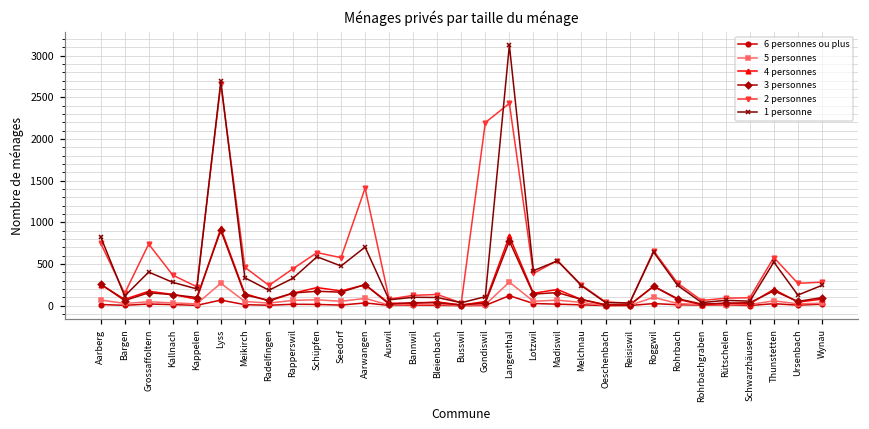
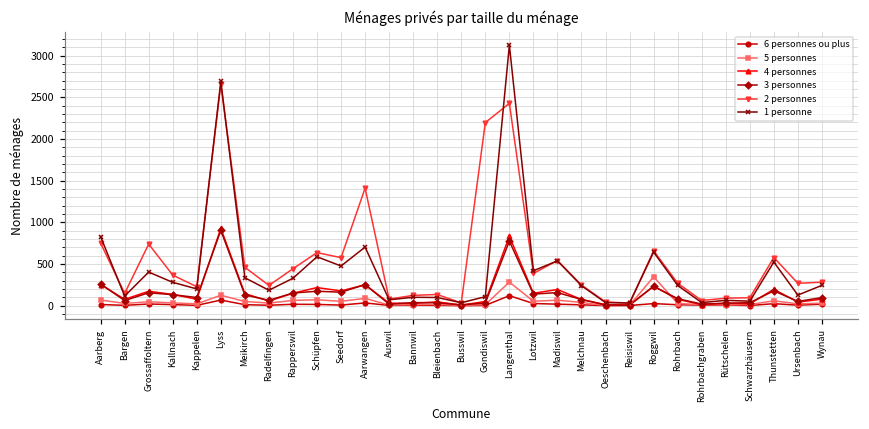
  {
    "5 personnes": {
      "Aarberg": 100,
-     "Lyss": 300,
+     "Lyss": 100,
      "Meikirch": 100,
      "Rapperswil": 100,
      "Schüpfen": 100,
      "Seedorf": 100,
      "Aarwangen": 100,
      "Langenthal": 300,
      "Madiswil": 100,
-     "Roggwil": 100,
+     "Roggwil": 300,
      "Thunstetten": 100
    },
    "2 personnes": {
      "Aarberg": 800,
      "Grossaffoltern": 700,
      "Kallnach": 400,
      "Meikirch": 500,
      "Radelfingen": 200,
      "Rapperswil": 400,
      "Schüpfen": 600,
      "Seedorf": 600,
      "Aarwangen": 1400,
      "Bleienbach": 100,
      "Gondiswil": 2200,
      "Langenthal": 2400,
      "Schwarzhäusern": 100,
      "Thunstetten": 600,
      "Ursenbach": 300,
      "Wynau": 300
    }
  }
